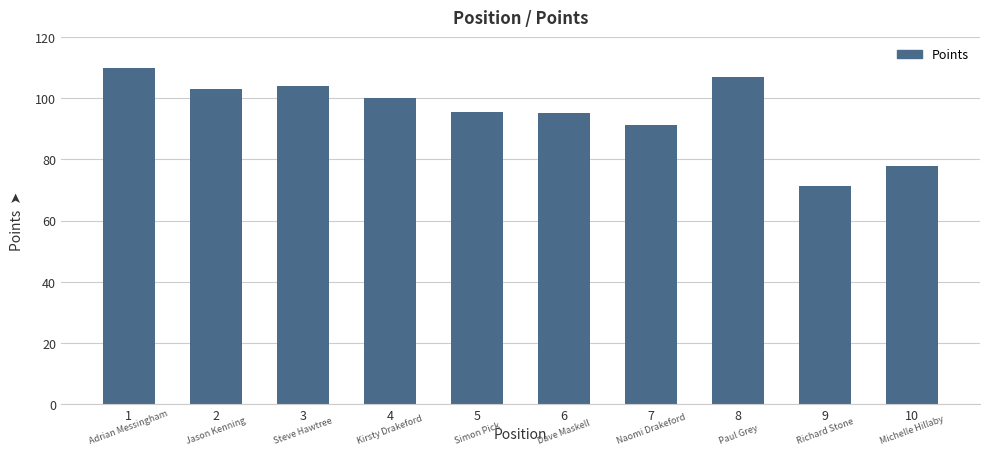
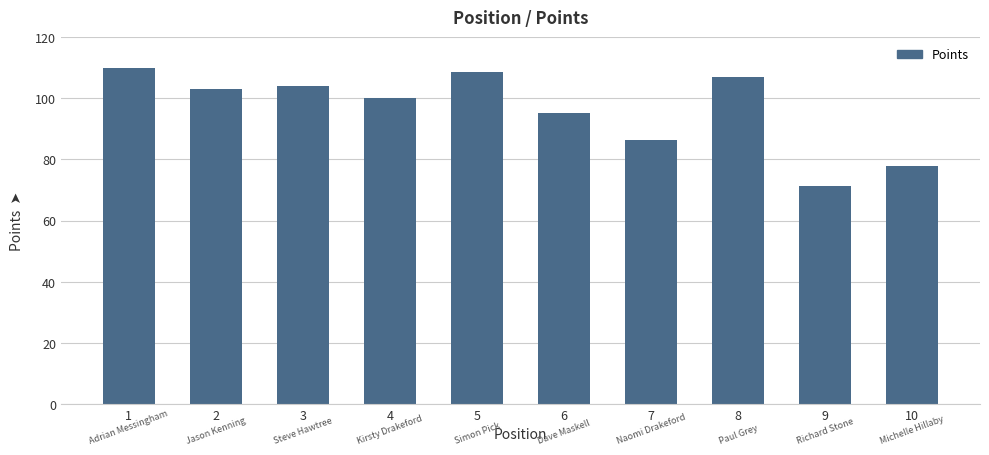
  {
    "1": 110,
    "2": 103,
    "3": 104,
    "4": 100,
-   "5": 95,
+   "5": 108,
    "6": 95,
-   "7": 91,
+   "7": 86,
    "8": 107,
    "9": 71,
    "10": 78
  }
